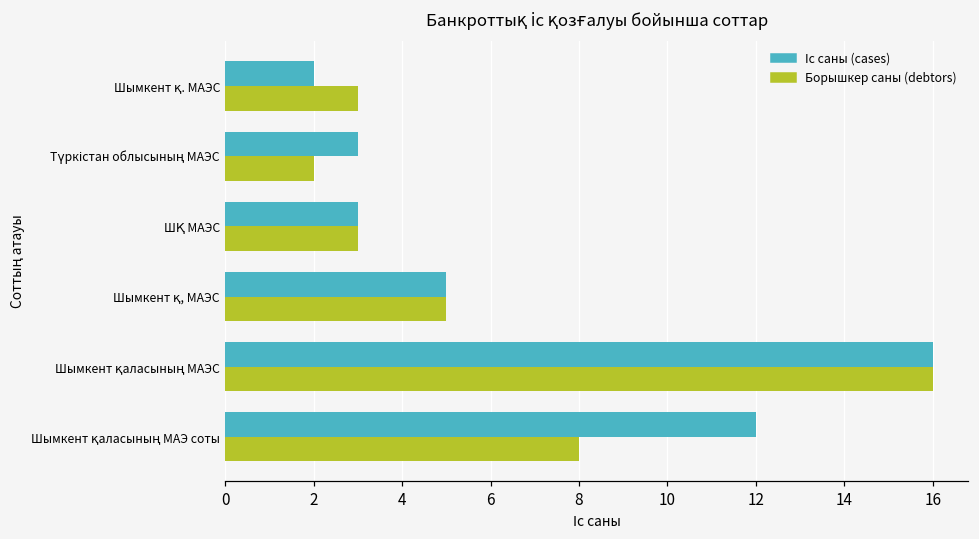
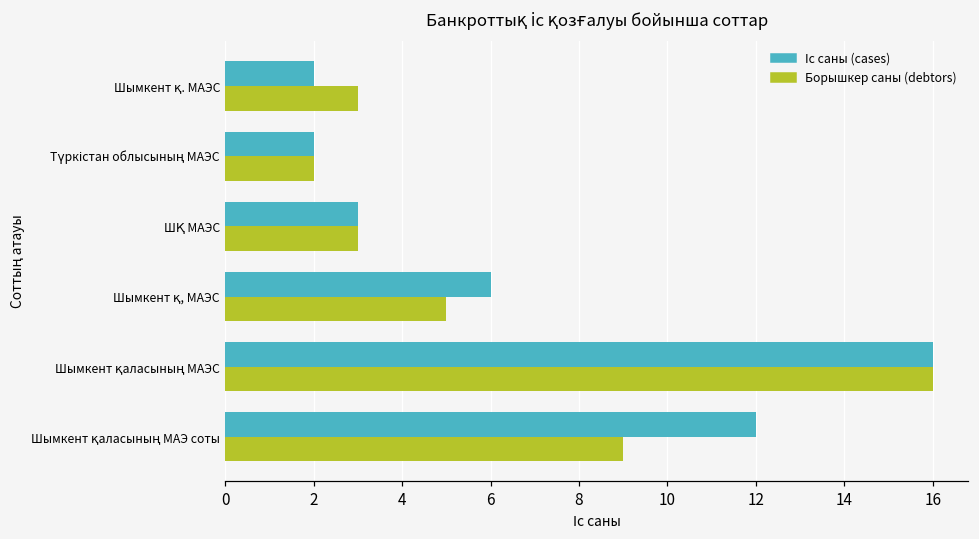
  {
    "Іс саны (cases)": {
      "Шымкент қ. МАЭС": 2,
-     "Түркістан облысының МАЭС": 3,
+     "Түркістан облысының МАЭС": 2,
      "ШҚ МАЭС": 3,
-     "Шымкент қ, МАЭС": 5,
+     "Шымкент қ, МАЭС": 6,
      "Шымкент қаласының МАЭС": 16,
      "Шымкент қаласының МАЭ соты": 12
    },
    "Борышкер саны (debtors)": {
      "Шымкент қ. МАЭС": 3,
      "Түркістан облысының МАЭС": 2,
      "ШҚ МАЭС": 3,
      "Шымкент қ, МАЭС": 5,
      "Шымкент қаласының МАЭС": 16,
-     "Шымкент қаласының МАЭ соты": 8
+     "Шымкент қаласының МАЭ соты": 9
    }
  }
